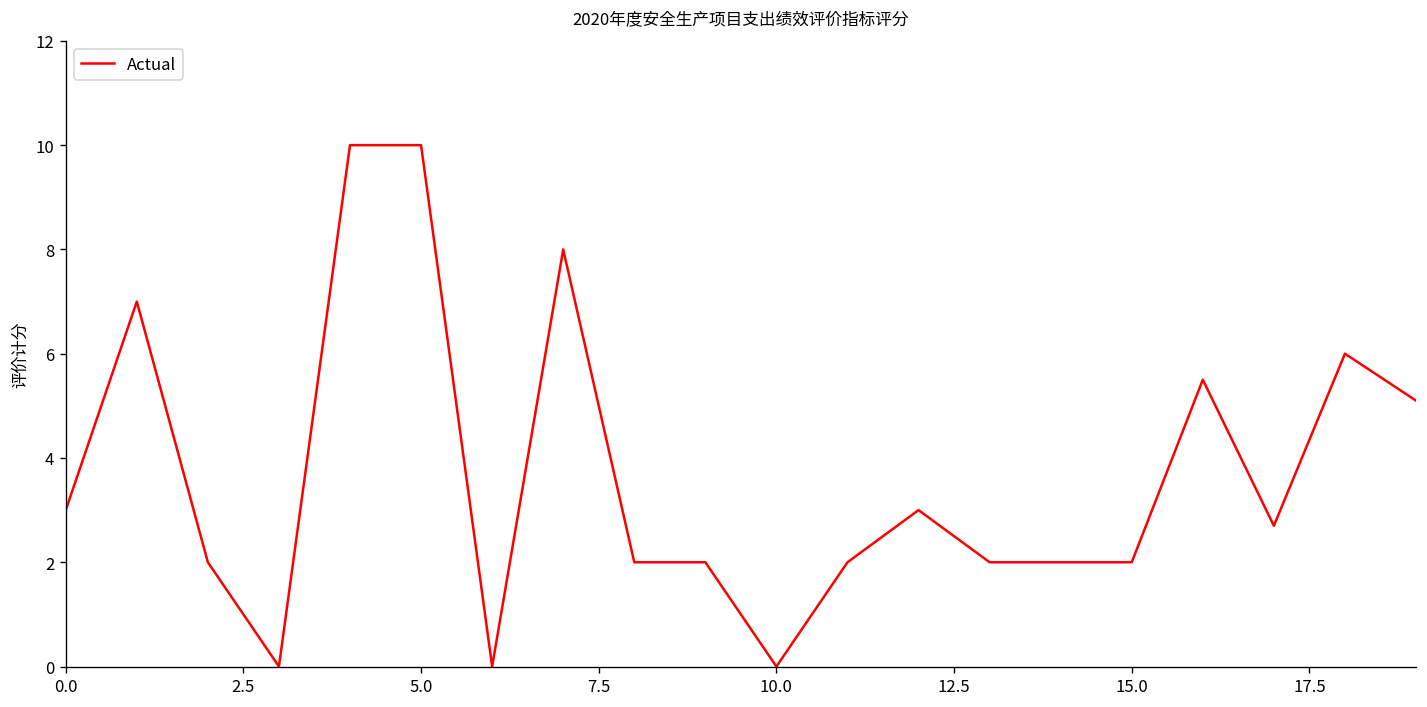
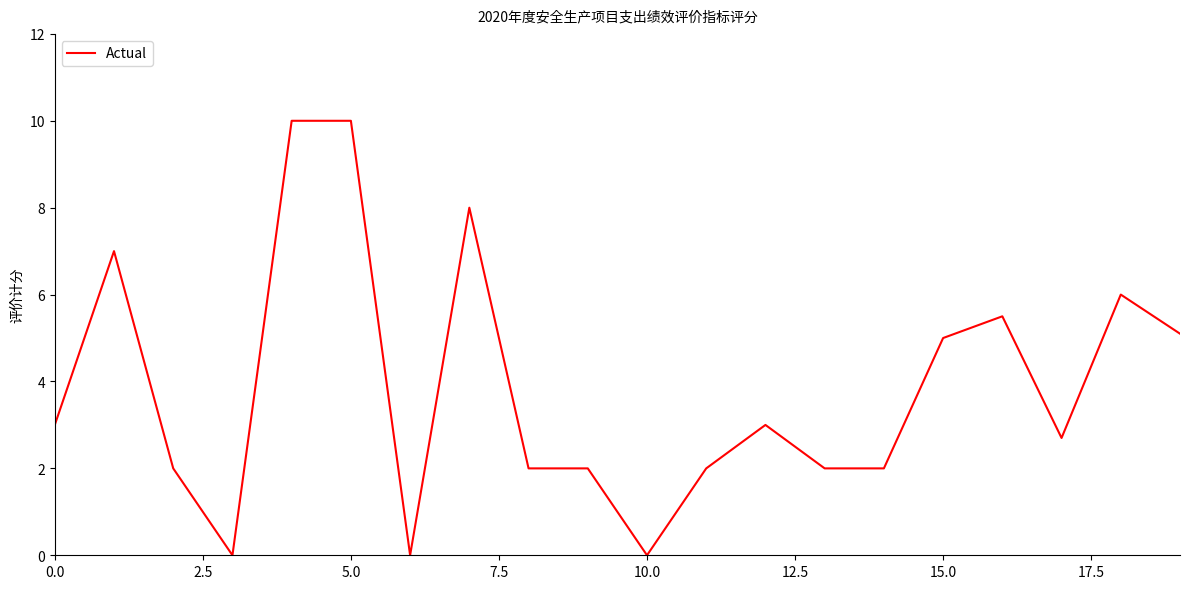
  {
    "0.0": 3,
    "5.0": 10,
    "10.0": 0,
-   "15.0": 2
+   "15.0": 5
  }
